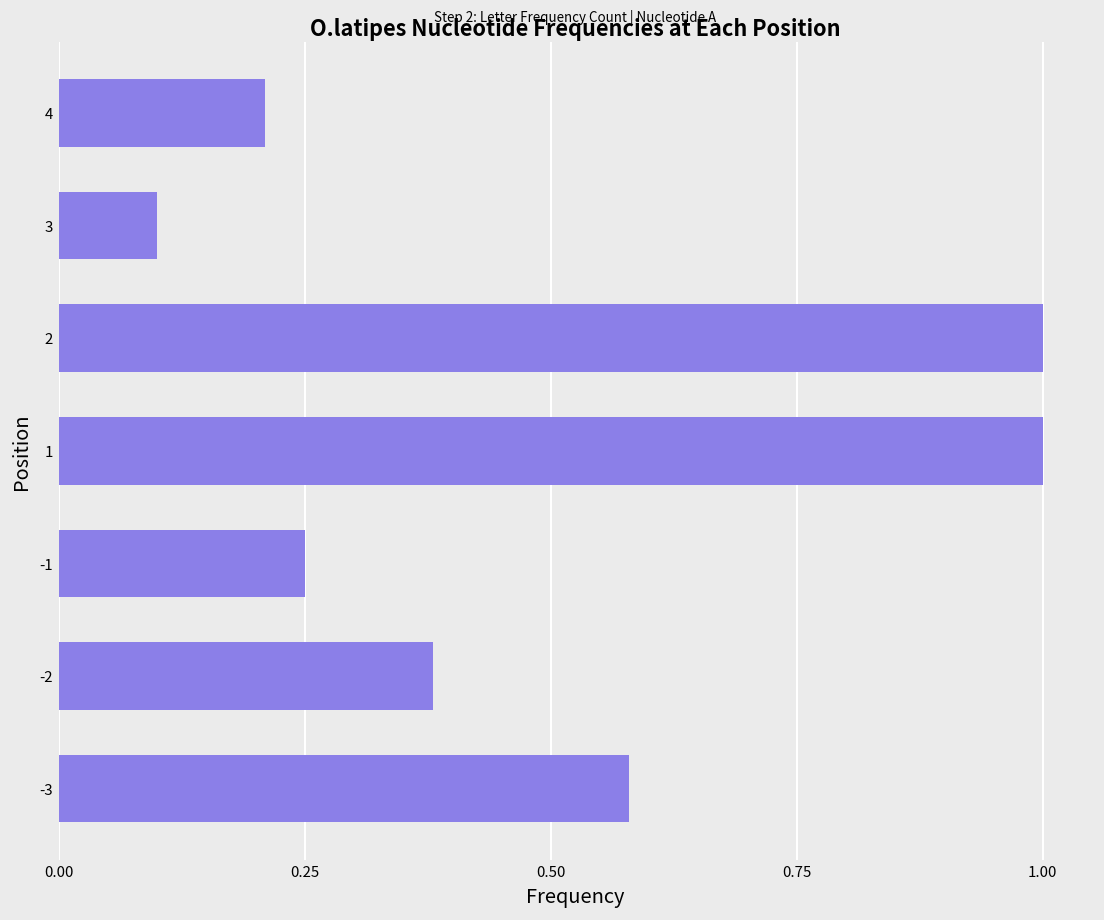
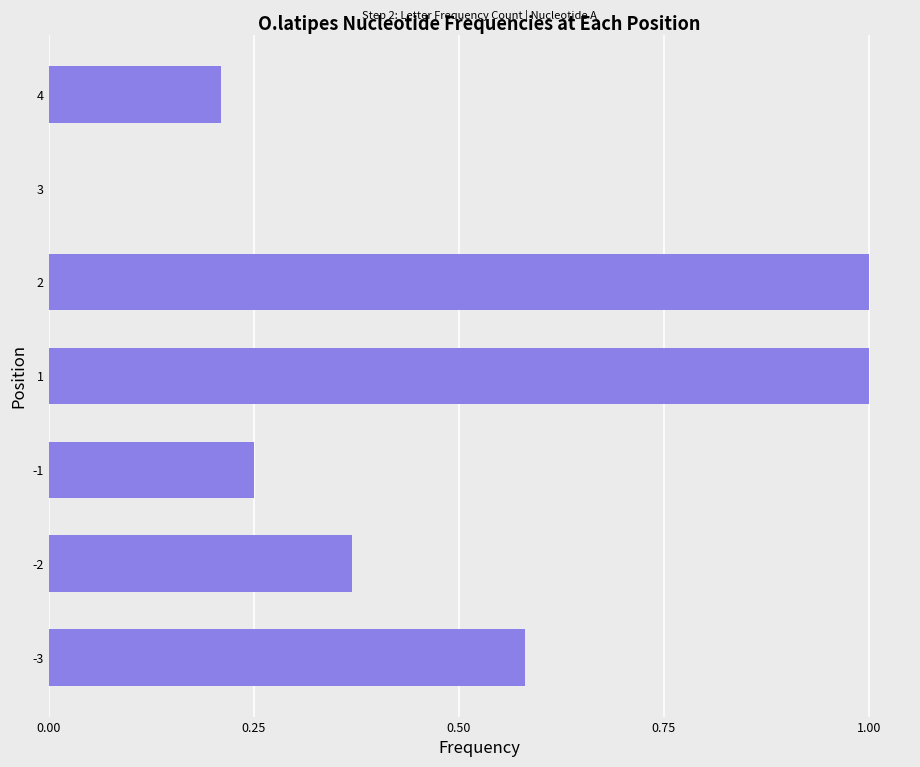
  {
    "4": 0.21,
-   "3": 0.1,
+   "3": 0.0,
    "2": 1.00,
    "1": 1.00,
    "-1": 0.25,
-   "-2": 0.38,
+   "-2": 0.37,
    "-3": 0.58
  }
